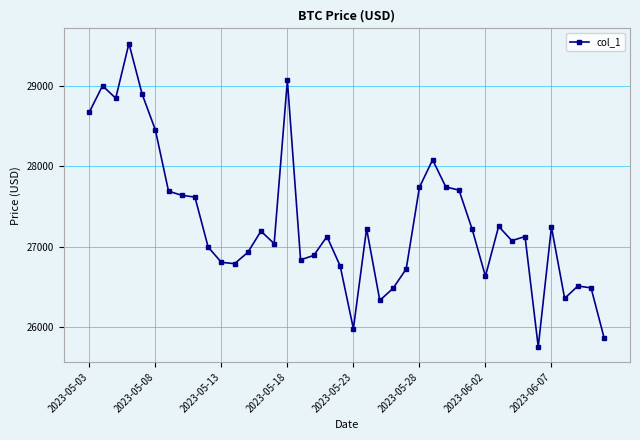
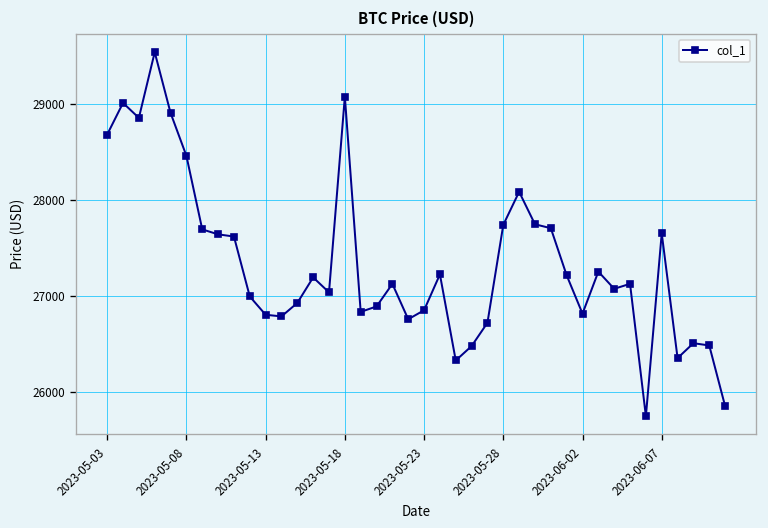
  {
    "2023-05-03": 28700,
    "2023-05-08": 28500,
    "2023-05-13": 26800,
    "2023-05-18": 29100,
-   "2023-05-23": 26000,
+   "2023-05-23": 26800,
    "2023-05-28": 27700,
-   "2023-06-02": 26600,
-   "2023-06-07": 27200
+   "2023-06-02": 26800,
+   "2023-06-07": 27700
  }
